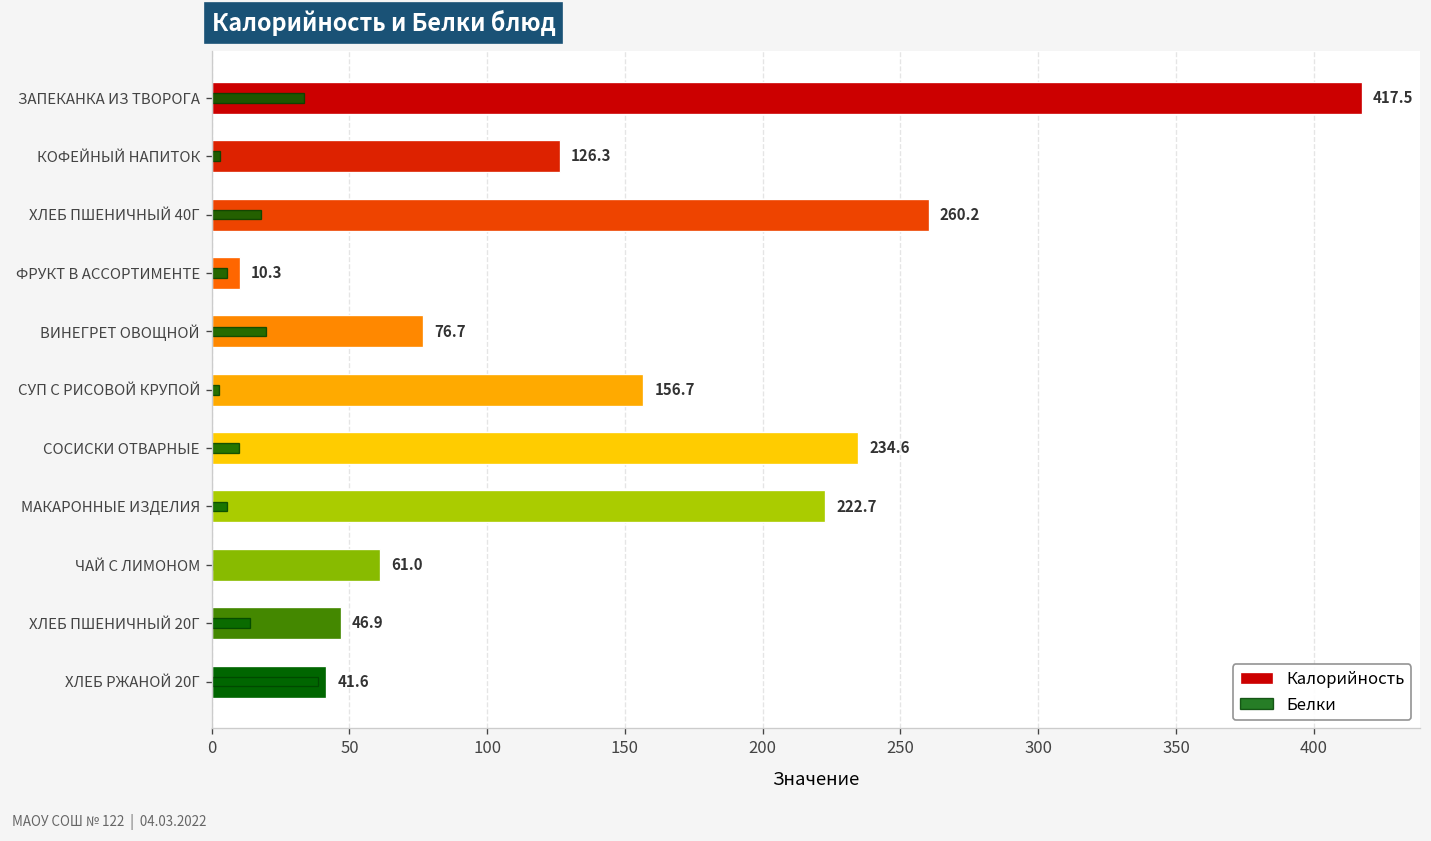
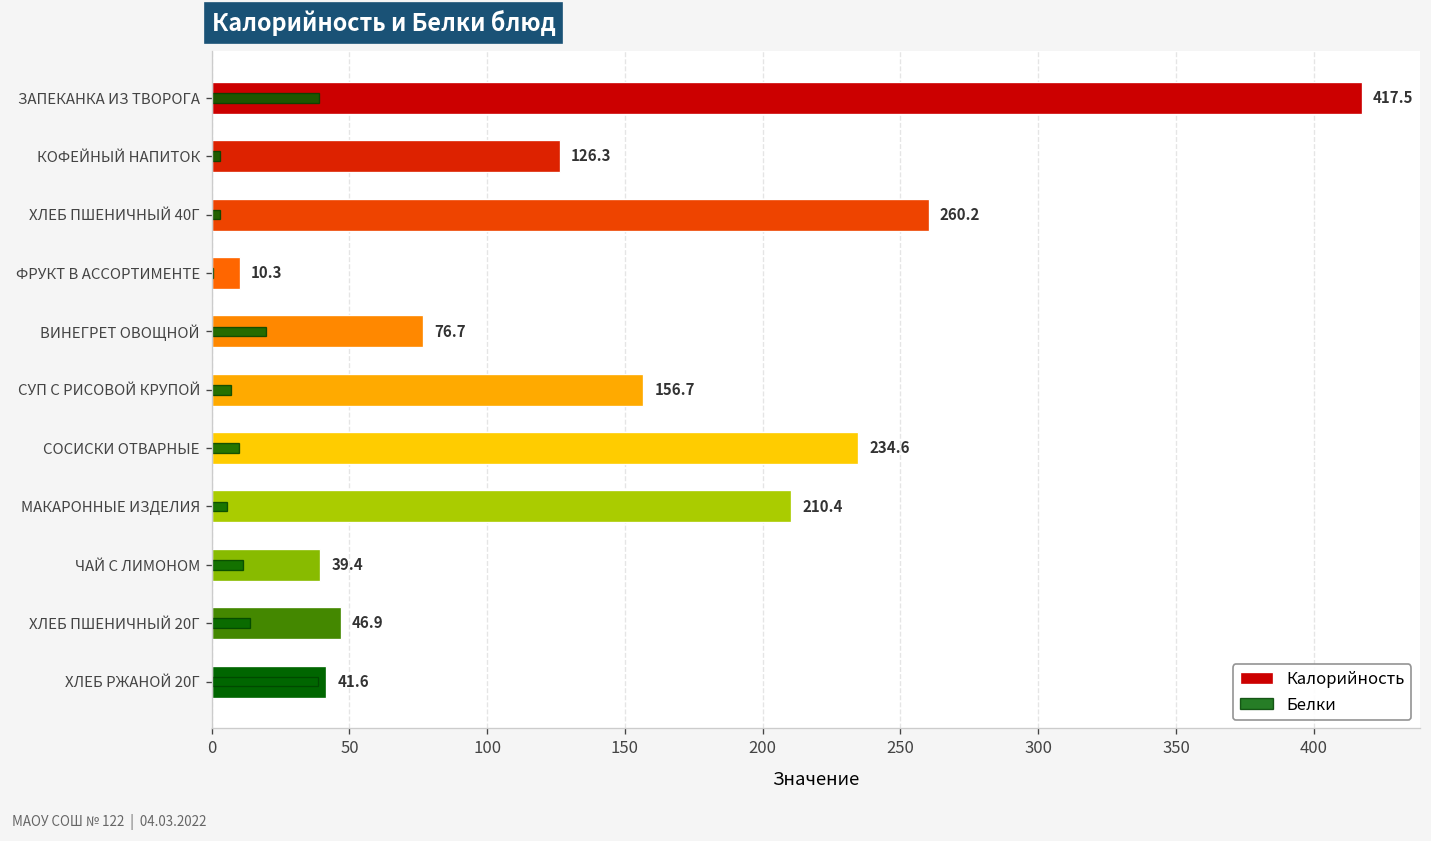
  {
    "Калорийность": {
      "ЗАПЕКАНКА ИЗ ТВОРОГА": 417.5,
      "КОФЕЙНЫЙ НАПИТОК": 126.3,
      "ХЛЕБ ПШЕНИЧНЫЙ 40Г": 260.2,
      "ФРУКТ В АССОРТИМЕНТЕ": 10.3,
      "ВИНЕГРЕТ ОВОЩНОЙ": 76.7,
      "СУП С РИСОВОЙ КРУПОЙ": 156.7,
      "СОСИСКИ ОТВАРНЫЕ": 234.6,
-     "МАКАРОННЫЕ ИЗДЕЛИЯ": 222.7,
-     "ЧАЙ С ЛИМОНОМ": 61.0,
+     "МАКАРОННЫЕ ИЗДЕЛИЯ": 210.4,
+     "ЧАЙ С ЛИМОНОМ": 39.4,
      "ХЛЕБ ПШЕНИЧНЫЙ 20Г": 46.9,
      "ХЛЕБ РЖАНОЙ 20Г": 41.6
    },
    "Белки": {
-     "ЗАПЕКАНКА ИЗ ТВОРОГА": 34,
-     "ХЛЕБ ПШЕНИЧНЫЙ 40Г": 18,
-     "ФРУКТ В АССОРТИМЕНТЕ": 6,
-     "СУП С РИСОВОЙ КРУПОЙ": 3,
-     "ЧАЙ С ЛИМОНОМ": 0
+     "ЗАПЕКАНКА ИЗ ТВОРОГА": 39,
+     "ХЛЕБ ПШЕНИЧНЫЙ 40Г": 3,
+     "ФРУКТ В АССОРТИМЕНТЕ": 1,
+     "СУП С РИСОВОЙ КРУПОЙ": 7,
+     "ЧАЙ С ЛИМОНОМ": 12
    }
  }
